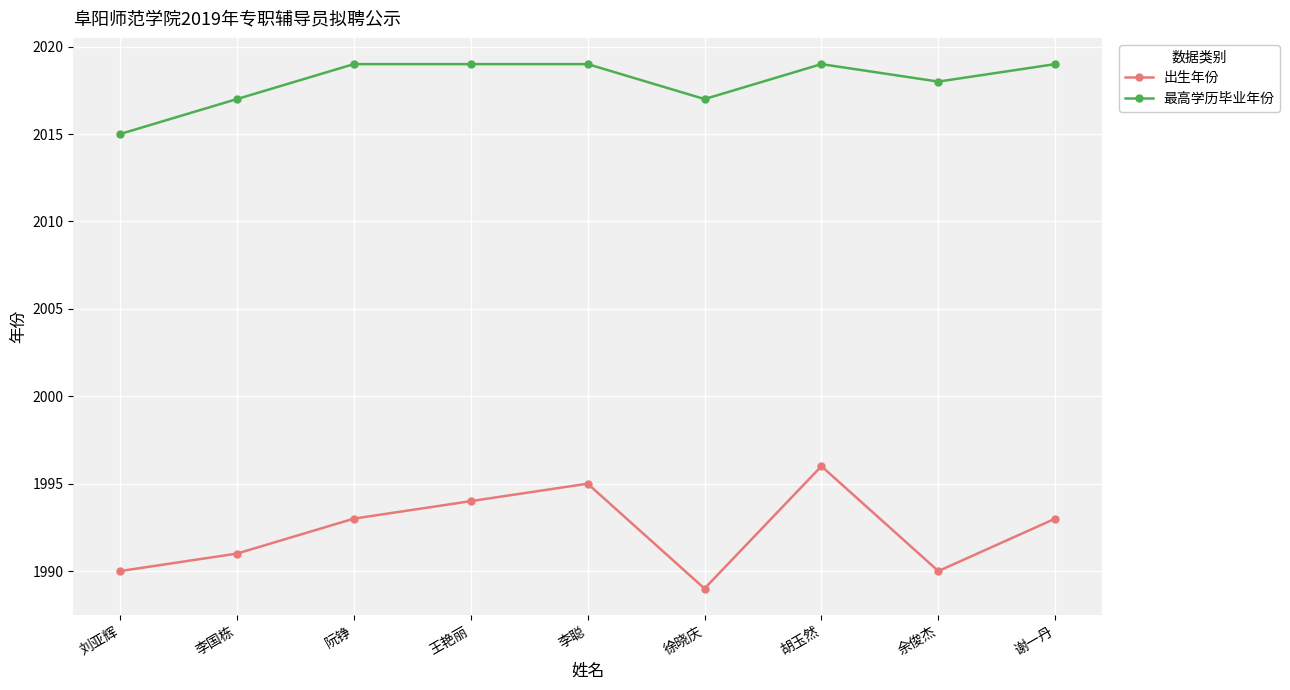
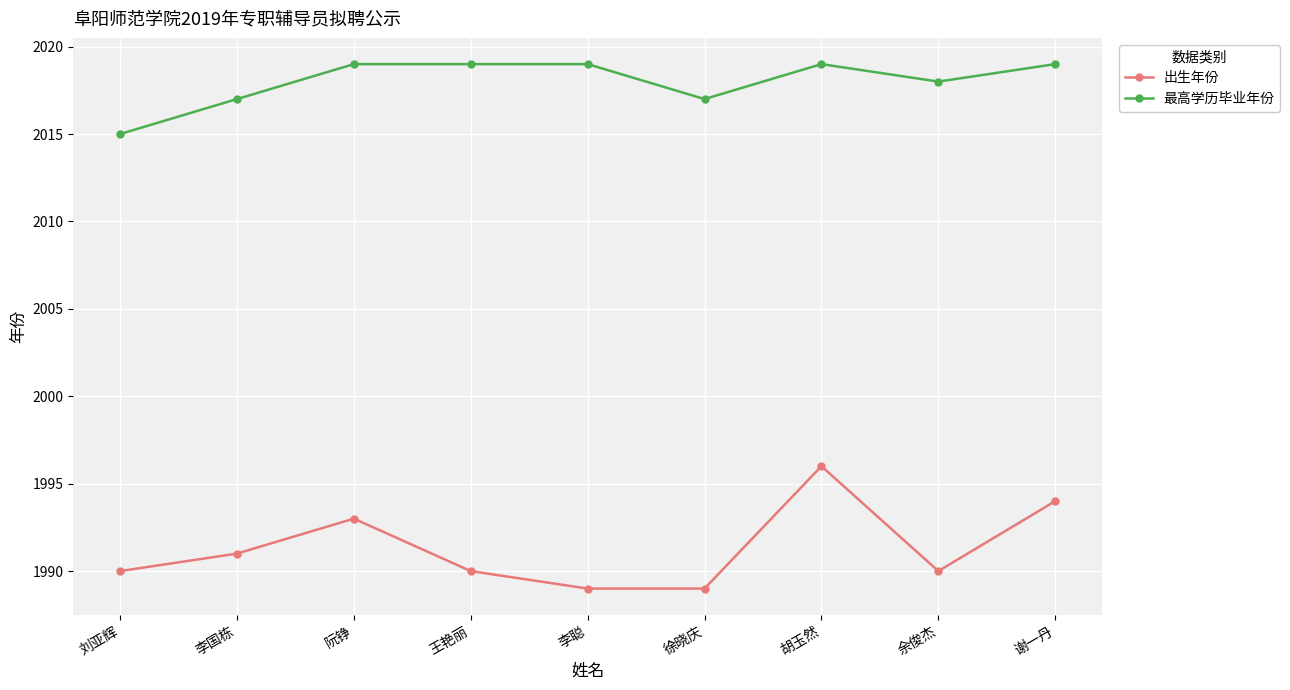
  {
    "出生年份": {
      "刘亚辉": 1990,
      "李国栋": 1991,
      "阮铮": 1993,
-     "王艳丽": 1994,
-     "李聪": 1995,
+     "王艳丽": 1990,
+     "李聪": 1989,
      "徐晓庆": 1989,
      "胡玉然": 1996,
      "余俊杰": 1990,
-     "谢一丹": 1993
+     "谢一丹": 1994
    },
    "最高学历毕业年份": {
      "刘亚辉": 2015,
      "李国栋": 2017,
      "阮铮": 2019,
      "王艳丽": 2019,
      "李聪": 2019,
      "徐晓庆": 2017,
      "胡玉然": 2019,
      "余俊杰": 2018,
      "谢一丹": 2019
    }
  }
